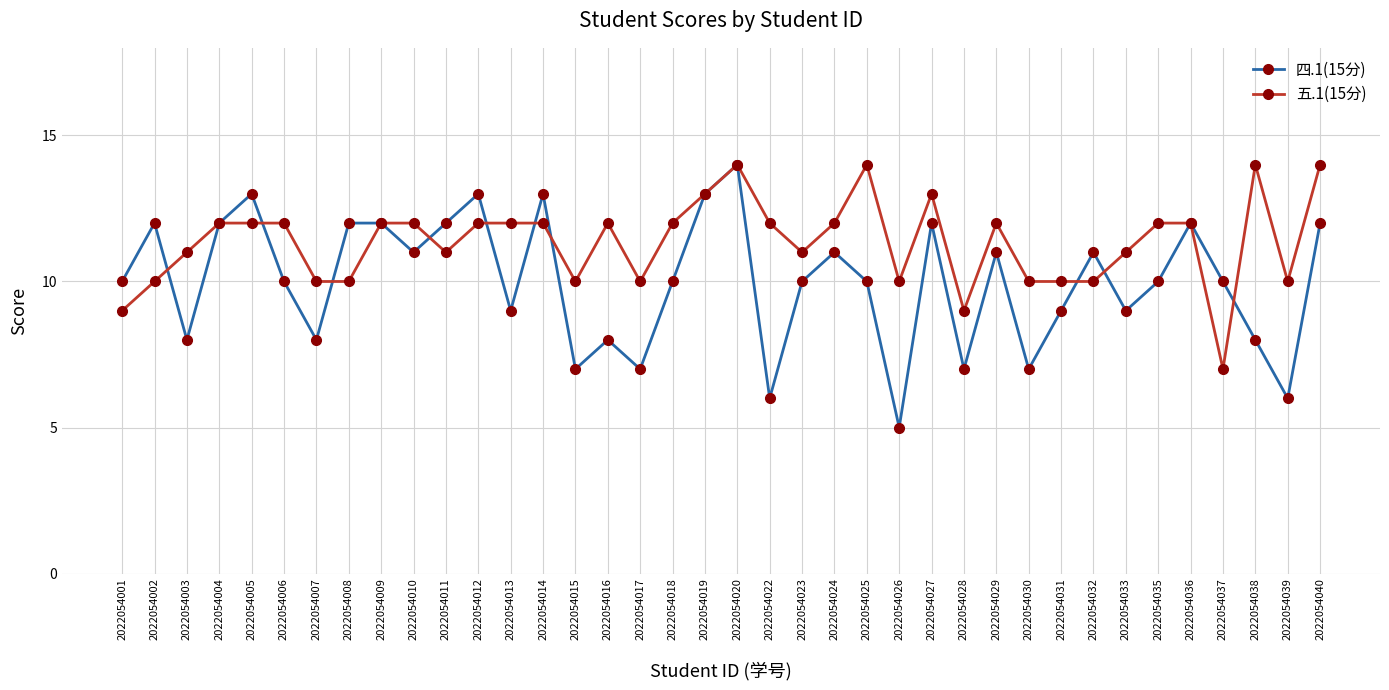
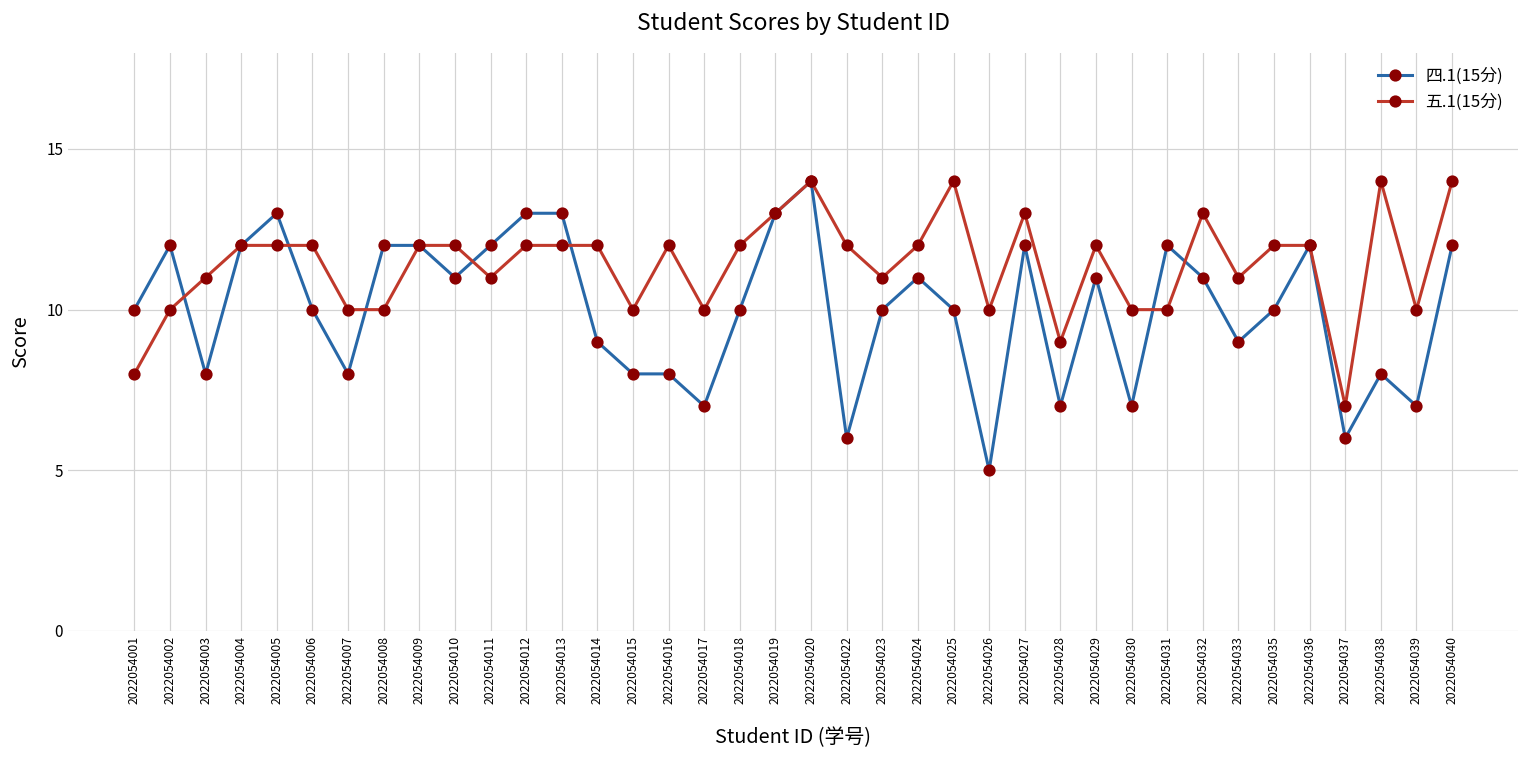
  {
    "四.1(15分)": {
      "2022054001": 10,
      "2022054002": 12,
      "2022054003": 8,
      "2022054005": 13,
      "2022054006": 10,
      "2022054007": 8,
      "2022054008": 12,
      "2022054010": 11,
      "2022054011": 12,
      "2022054012": 13,
-     "2022054013": 9,
-     "2022054014": 13,
-     "2022054015": 7,
+     "2022054013": 13,
+     "2022054014": 9,
+     "2022054015": 8,
      "2022054016": 8,
      "2022054017": 7,
      "2022054018": 10,
      "2022054022": 6,
      "2022054023": 10,
      "2022054024": 11,
      "2022054025": 10,
      "2022054026": 5,
      "2022054027": 12,
      "2022054028": 7,
      "2022054029": 11,
      "2022054030": 7,
-     "2022054031": 9,
+     "2022054031": 12,
      "2022054032": 11,
      "2022054033": 9,
      "2022054035": 10,
-     "2022054037": 10,
+     "2022054037": 6,
      "2022054038": 8,
-     "2022054039": 6,
+     "2022054039": 7,
      "2022054040": 12
    },
    "五.1(15分)": {
-     "2022054001": 9,
+     "2022054001": 8,
      "2022054002": 10,
      "2022054003": 11,
      "2022054005": 12,
      "2022054006": 12,
      "2022054007": 10,
      "2022054008": 10,
      "2022054010": 12,
      "2022054011": 11,
      "2022054012": 12,
      "2022054013": 12,
      "2022054014": 12,
      "2022054015": 10,
      "2022054016": 12,
      "2022054017": 10,
      "2022054018": 12,
      "2022054022": 12,
      "2022054023": 11,
      "2022054024": 12,
      "2022054025": 14,
      "2022054026": 10,
      "2022054027": 13,
      "2022054028": 9,
      "2022054029": 12,
      "2022054030": 10,
      "2022054031": 10,
-     "2022054032": 10,
+     "2022054032": 13,
      "2022054033": 11,
      "2022054035": 12,
      "2022054037": 7,
      "2022054038": 14,
      "2022054039": 10,
      "2022054040": 14
    }
  }
